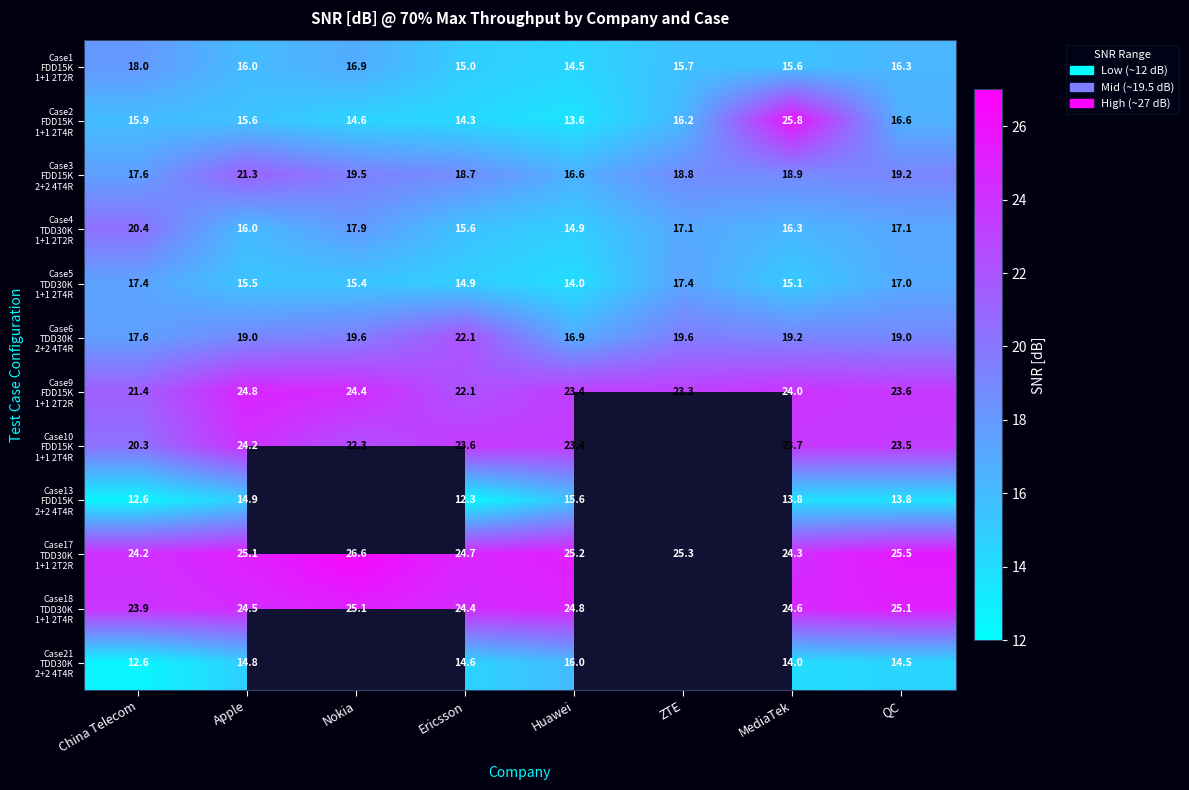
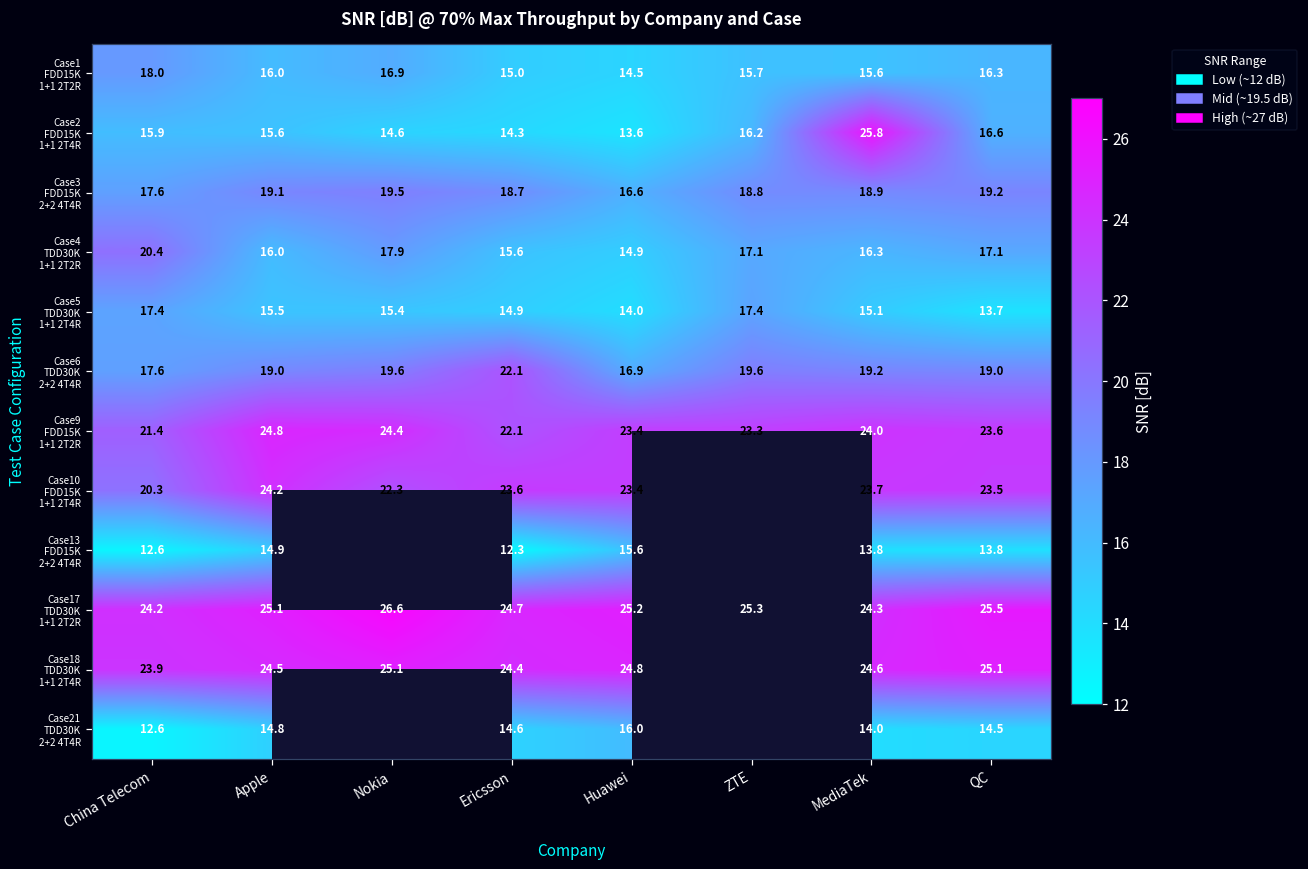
  {
    "Case1 FDD15K 1+1 2T2R": {
      "China Telecom": 18.0,
      "Apple": 16.0,
      "Nokia": 16.9,
      "Ericsson": 15.0,
      "Huawei": 14.5,
      "ZTE": 15.7,
      "MediaTek": 15.6,
      "QC": 16.3
    },
    "Case2 FDD15K 1+1 2T4R": {
      "China Telecom": 15.9,
      "Apple": 15.6,
      "Nokia": 14.6,
      "Ericsson": 14.3,
      "Huawei": 13.6,
      "ZTE": 16.2,
      "MediaTek": 25.8,
      "QC": 16.6
    },
    "Case3 FDD15K 2+2 4T4R": {
      "China Telecom": 17.6,
-     "Apple": 21.3,
+     "Apple": 19.1,
      "Nokia": 19.5,
      "Ericsson": 18.7,
      "Huawei": 16.6,
      "ZTE": 18.8,
      "MediaTek": 18.9,
      "QC": 19.2
    },
    "Case4 TDD30K 1+1 2T2R": {
      "China Telecom": 20.4,
      "Apple": 16.0,
      "Nokia": 17.9,
      "Ericsson": 15.6,
      "Huawei": 14.9,
      "ZTE": 17.1,
      "MediaTek": 16.3,
      "QC": 17.1
    },
    "Case5 TDD30K 1+1 2T4R": {
      "China Telecom": 17.4,
      "Apple": 15.5,
      "Nokia": 15.4,
      "Ericsson": 14.9,
      "Huawei": 14.0,
      "ZTE": 17.4,
      "MediaTek": 15.1,
-     "QC": 17.0
+     "QC": 13.7
    },
    "Case6 TDD30K 2+2 4T4R": {
      "China Telecom": 17.6,
      "Apple": 19.0,
      "Nokia": 19.6,
      "Ericsson": 22.1,
      "Huawei": 16.9,
      "ZTE": 19.6,
      "MediaTek": 19.2,
      "QC": 19.0
    },
    "Case9 FDD15K 1+1 2T2R": {
      "China Telecom": 21.4,
      "Apple": 24.8,
      "Nokia": 24.4,
      "Ericsson": 22.1,
      "Huawei": 23.4,
      "ZTE": 23.3,
      "MediaTek": 24.0,
      "QC": 23.6
    },
    "Case10 FDD15K 1+1 2T4R": {
      "China Telecom": 20.3,
      "Apple": 24.2,
      "Nokia": 22.3,
      "Ericsson": 23.6,
      "Huawei": 23.4,
      "MediaTek": 23.7,
      "QC": 23.5
    },
    "Case13 FDD15K 2+2 4T4R": {
      "China Telecom": 12.6,
      "Apple": 14.9,
      "Ericsson": 12.3,
      "Huawei": 15.6,
      "MediaTek": 13.8,
      "QC": 13.8
    },
    "Case17 TDD30K 1+1 2T2R": {
      "China Telecom": 24.2,
      "Apple": 25.1,
      "Nokia": 26.6,
      "Ericsson": 24.7,
      "Huawei": 25.2,
      "ZTE": 25.3,
      "MediaTek": 24.3,
      "QC": 25.5
    },
    "Case18 TDD30K 1+1 2T4R": {
      "China Telecom": 23.9,
      "Apple": 24.5,
      "Nokia": 25.1,
      "Ericsson": 24.4,
      "Huawei": 24.8,
      "MediaTek": 24.6,
      "QC": 25.1
    },
    "Case21 TDD30K 2+2 4T4R": {
      "China Telecom": 12.6,
      "Apple": 14.8,
      "Ericsson": 14.6,
      "Huawei": 16.0,
      "MediaTek": 14.0,
      "QC": 14.5
    }
  }
